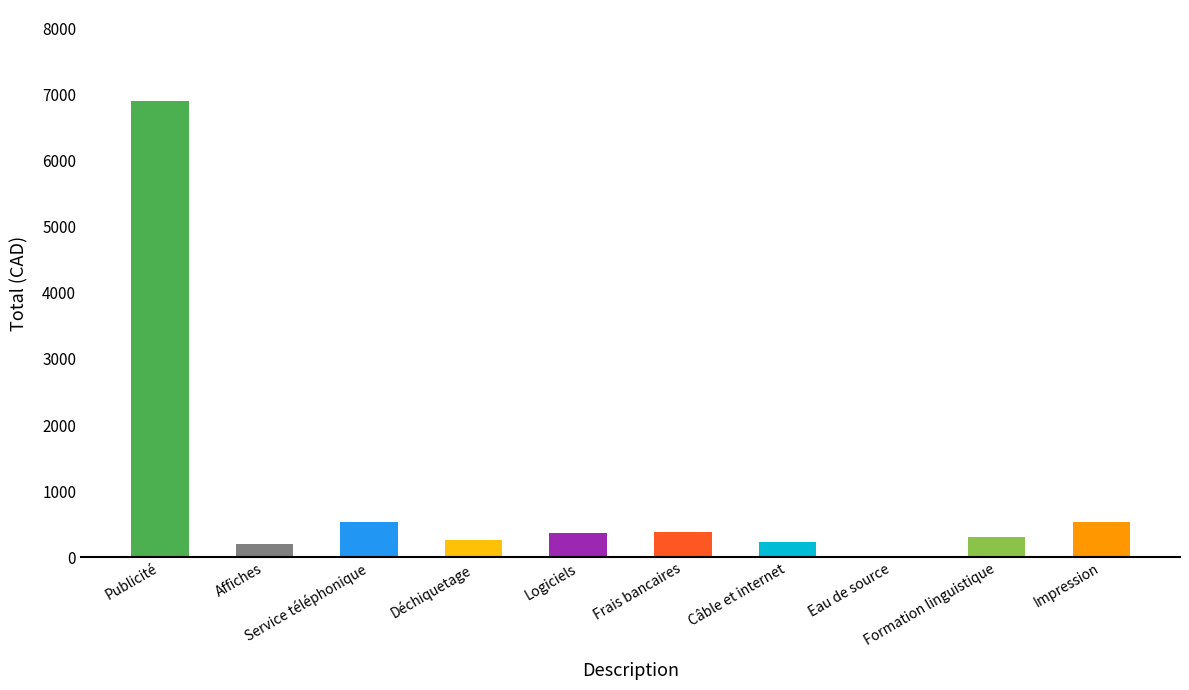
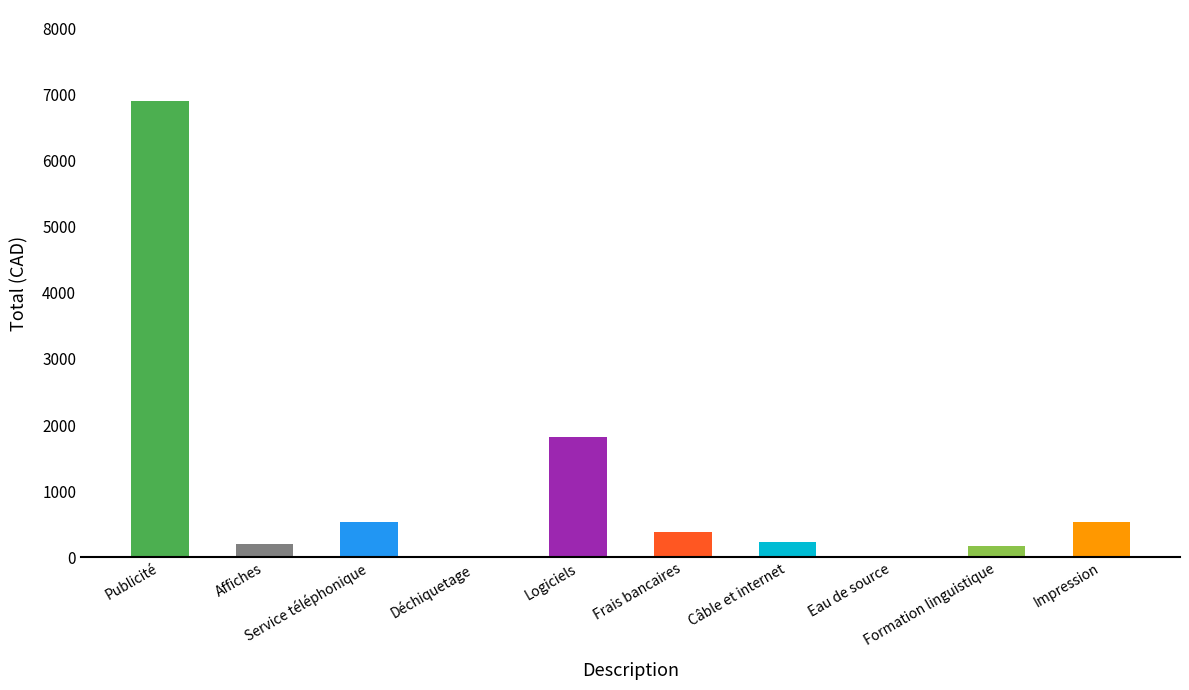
  {
    "Publicité": 6900,
    "Affiches": 200,
    "Service téléphonique": 500,
-   "Déchiquetage": 300,
-   "Logiciels": 400,
+   "Déchiquetage": 0,
+   "Logiciels": 1800,
    "Frais bancaires": 400,
    "Câble et internet": 200,
-   "Formation linguistique": 300,
+   "Formation linguistique": 200,
    "Impression": 500
  }
